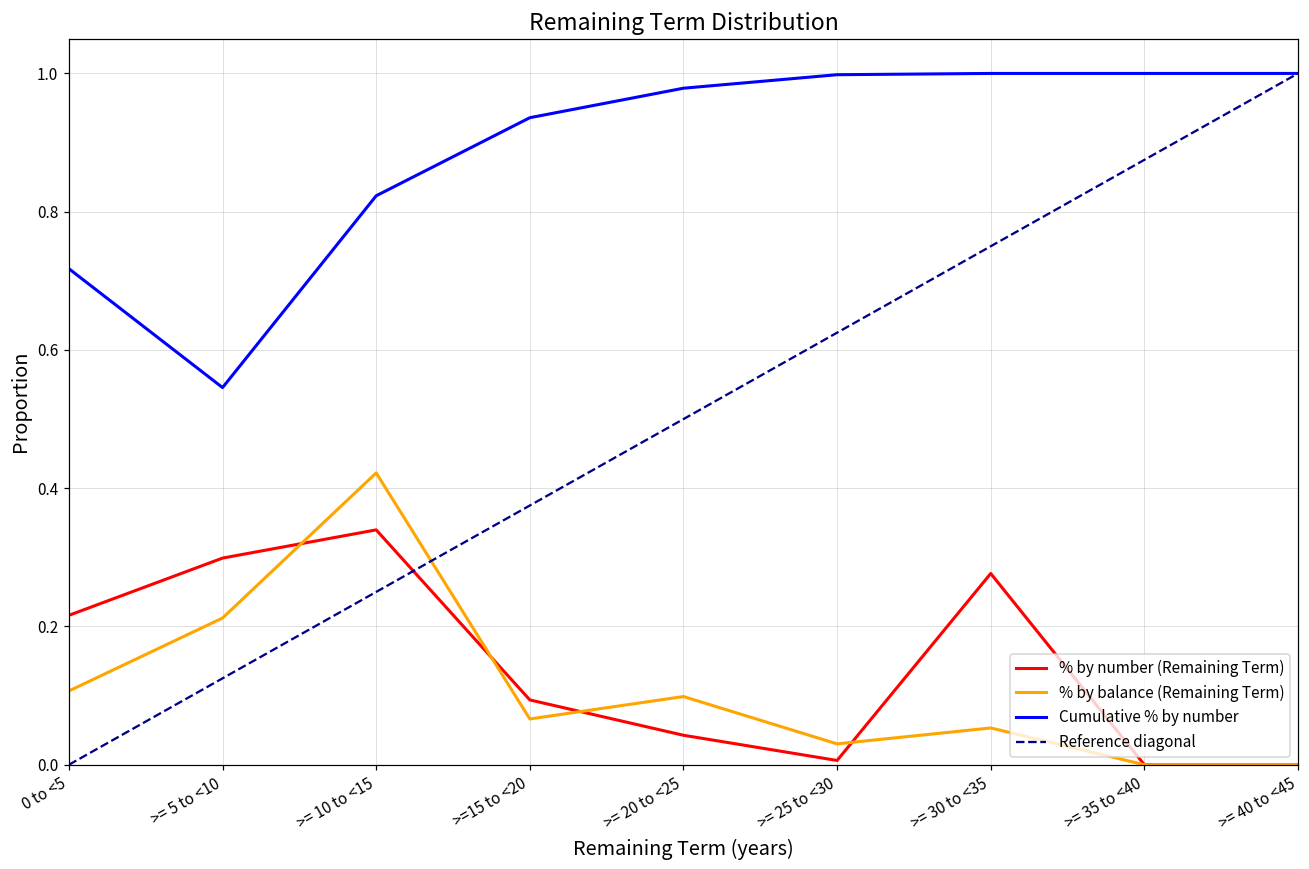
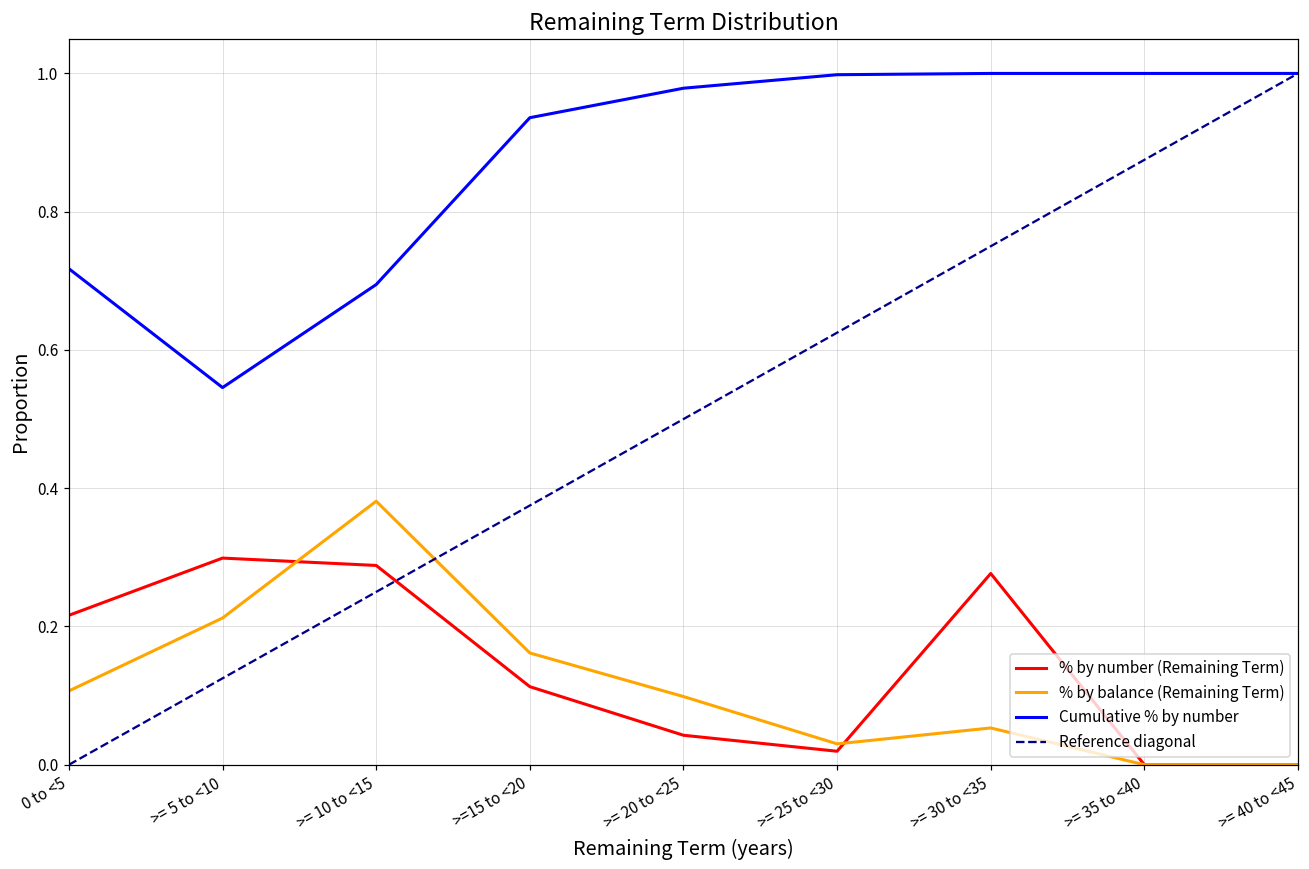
  {
    "% by number (Remaining Term)": {
      "0 to <5": 0.22,
      ">= 5 to <10": 0.30,
-     ">= 10 to <15": 0.34,
-     ">=15 to <20": 0.09,
+     ">= 10 to <15": 0.29,
+     ">=15 to <20": 0.11,
      ">= 20 to <25": 0.04,
-     ">= 25 to <30": 0.01,
+     ">= 25 to <30": 0.02,
      ">= 30 to <35": 0.28
    },
    "% by balance (Remaining Term)": {
      "0 to <5": 0.11,
      ">= 5 to <10": 0.21,
-     ">= 10 to <15": 0.42,
-     ">=15 to <20": 0.07,
+     ">= 10 to <15": 0.38,
+     ">=15 to <20": 0.16,
      ">= 20 to <25": 0.10,
      ">= 25 to <30": 0.03,
      ">= 30 to <35": 0.05
    },
    "Cumulative % by number": {
      "0 to <5": 0.72,
      ">= 5 to <10": 0.55,
-     ">= 10 to <15": 0.82,
+     ">= 10 to <15": 0.69,
      ">=15 to <20": 0.94,
      ">= 20 to <25": 0.98,
      ">= 25 to <30": 1.00,
      ">= 30 to <35": 1.00,
      ">= 35 to <40": 1.00
    },
    "Reference diagonal": {
      "0 to <5": 0.00
    }
  }
